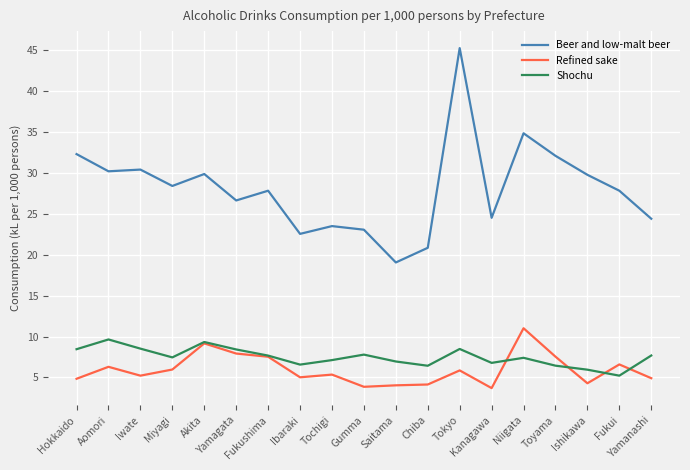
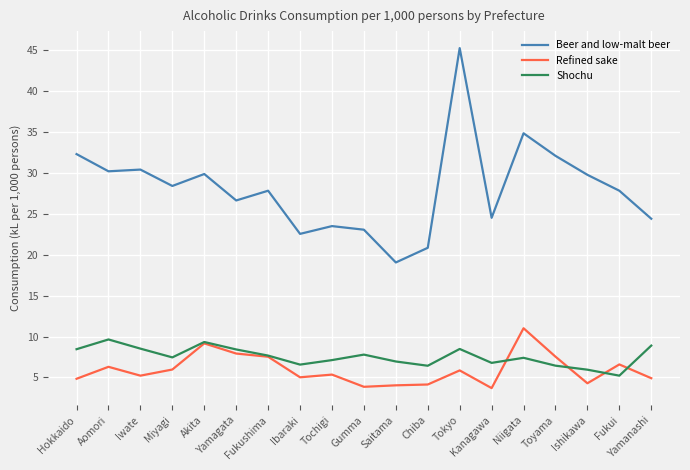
  {
    "Beer and low-malt beer": {
      "Hokkaido": 32,
      "Aomori": 30,
      "Iwate": 30,
      "Miyagi": 28,
      "Akita": 30,
      "Yamagata": 27,
      "Fukushima": 28,
      "Ibaraki": 23,
      "Tochigi": 23,
      "Gumma": 23,
      "Saitama": 19,
      "Chiba": 21,
      "Tokyo": 45,
      "Kanagawa": 24,
      "Niigata": 35,
      "Toyama": 32,
      "Ishikawa": 30,
      "Fukui": 28,
      "Yamanashi": 24
    },
    "Refined sake": {
      "Hokkaido": 5,
      "Aomori": 6,
      "Iwate": 5,
      "Miyagi": 6,
      "Yamagata": 8,
      "Ibaraki": 5,
      "Tochigi": 5,
      "Gumma": 4,
      "Saitama": 4,
      "Chiba": 4,
      "Tokyo": 6,
      "Kanagawa": 4,
      "Niigata": 11,
      "Toyama": 8,
      "Ishikawa": 4,
      "Fukui": 7,
      "Yamanashi": 5
    },
    "Shochu": {
      "Hokkaido": 8,
      "Aomori": 10,
      "Iwate": 9,
      "Miyagi": 7,
      "Yamagata": 8,
      "Ibaraki": 7,
      "Tochigi": 7,
      "Gumma": 8,
      "Saitama": 7,
      "Chiba": 6,
      "Tokyo": 8,
      "Kanagawa": 7,
      "Niigata": 7,
      "Toyama": 6,
      "Ishikawa": 6,
      "Fukui": 5,
-     "Yamanashi": 8
+     "Yamanashi": 9
    }
  }
